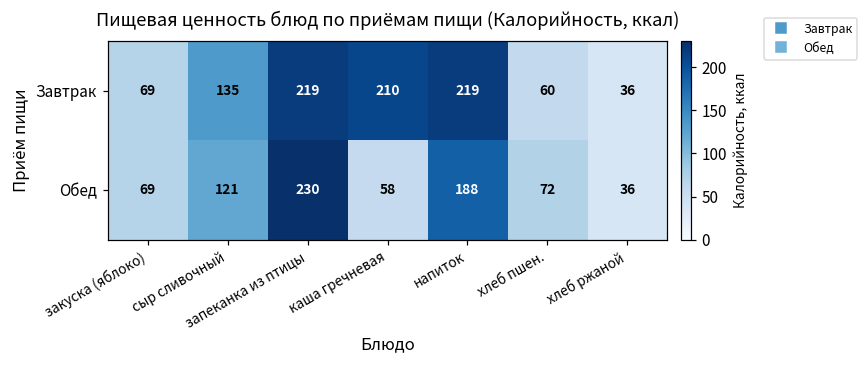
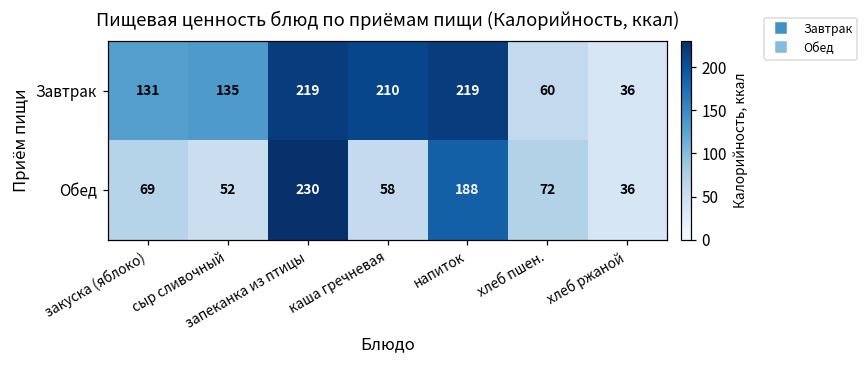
  {
    "Завтрак": {
-     "закуска (яблоко)": 69,
+     "закуска (яблоко)": 131,
      "сыр сливочный": 135,
      "запеканка из птицы": 219,
      "каша гречневая": 210,
      "напиток": 219,
      "хлеб пшен.": 60,
      "хлеб ржаной": 36
    },
    "Обед": {
      "закуска (яблоко)": 69,
-     "сыр сливочный": 121,
+     "сыр сливочный": 52,
      "запеканка из птицы": 230,
      "каша гречневая": 58,
      "напиток": 188,
      "хлеб пшен.": 72,
      "хлеб ржаной": 36
    }
  }
